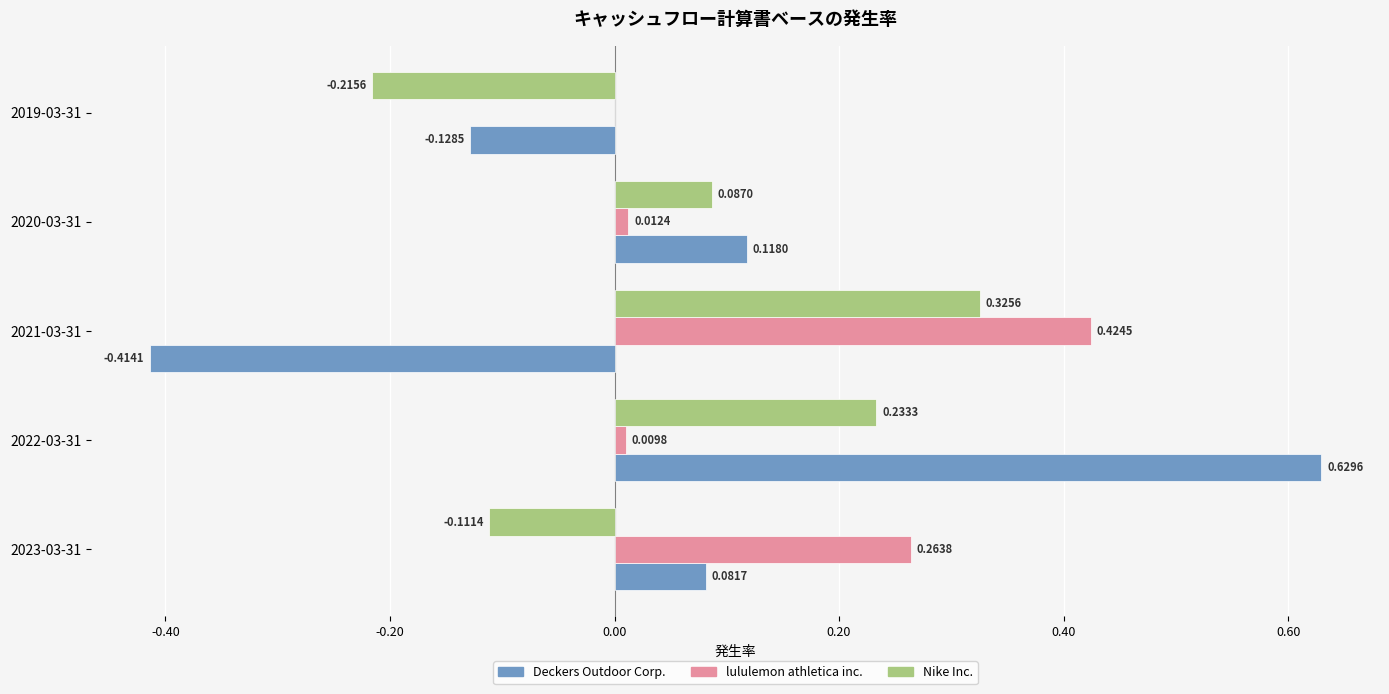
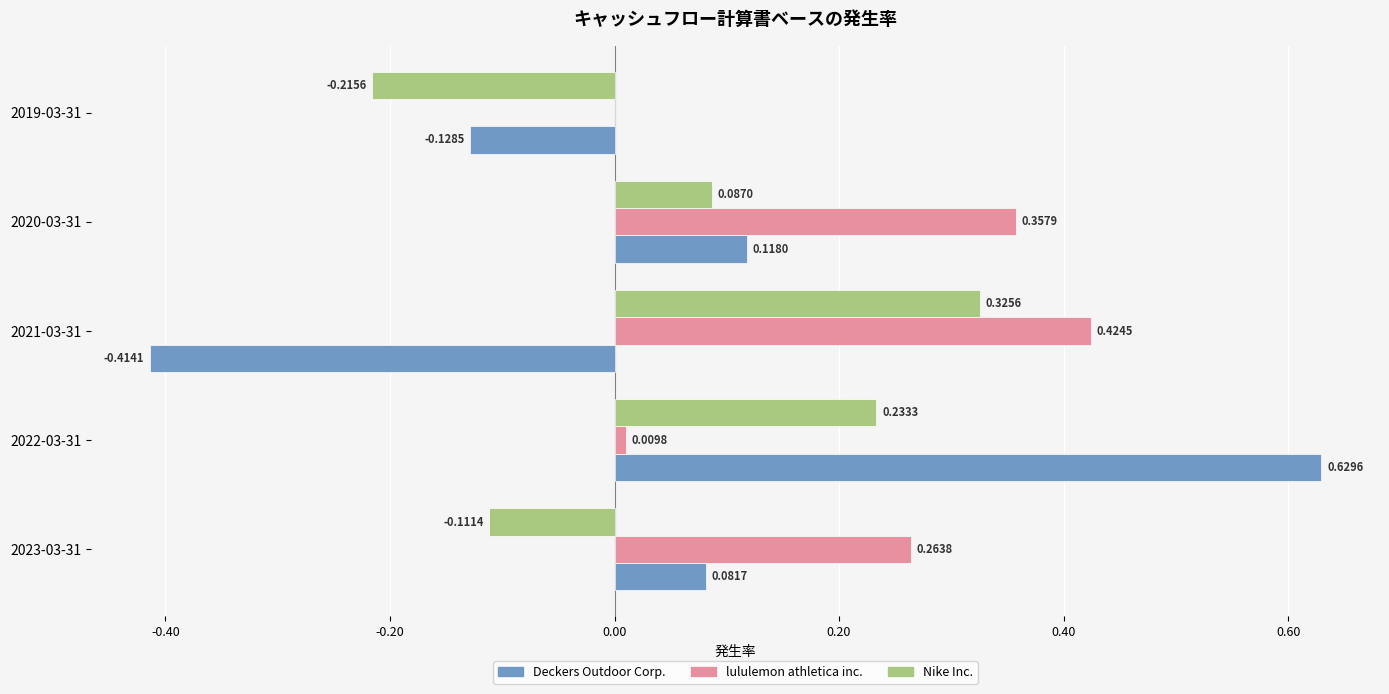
  {
    "Deckers Outdoor Corp.": {
      "2019-03-31": -0.1285,
      "2020-03-31": 0.1180,
      "2021-03-31": -0.4141,
      "2022-03-31": 0.6296,
      "2023-03-31": 0.0817
    },
    "lululemon athletica inc.": {
-     "2020-03-31": 0.0124,
+     "2020-03-31": 0.3579,
      "2021-03-31": 0.4245,
      "2022-03-31": 0.0098,
      "2023-03-31": 0.2638
    },
    "Nike Inc.": {
      "2019-03-31": -0.2156,
      "2020-03-31": 0.0870,
      "2021-03-31": 0.3256,
      "2022-03-31": 0.2333,
      "2023-03-31": -0.1114
    }
  }
